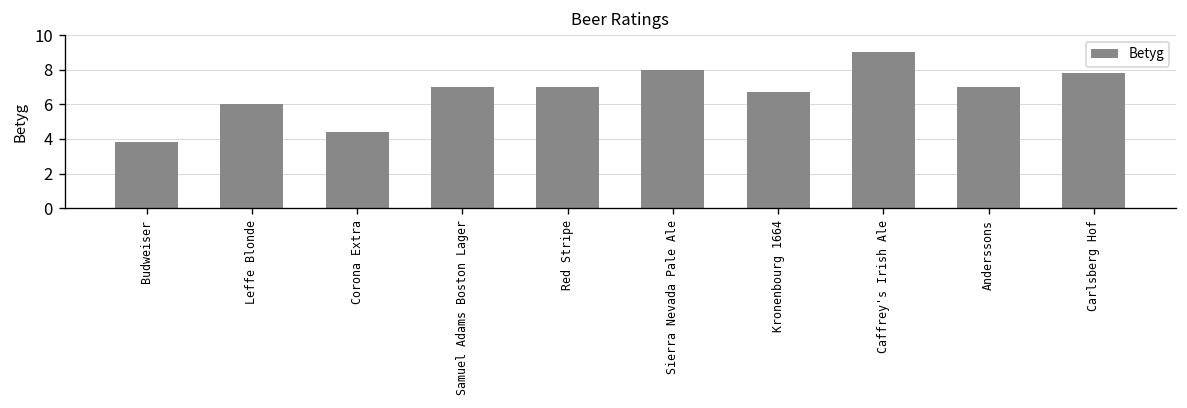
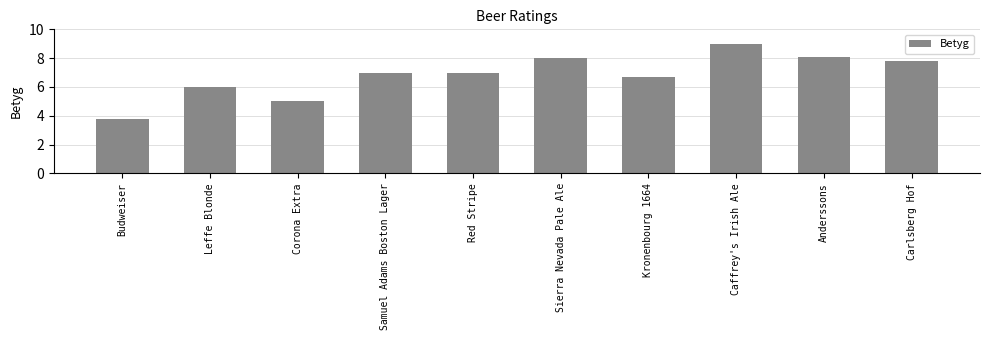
  {
    "Budweiser": 3.8,
    "Leffe Blonde": 6.0,
-   "Corona Extra": 4.4,
+   "Corona Extra": 5.0,
    "Samuel Adams Boston Lager": 7.0,
    "Red Stripe": 7.0,
    "Sierra Nevada Pale Ale": 8.0,
    "Kronenbourg 1664": 6.7,
    "Caffrey's Irish Ale": 9.0,
-   "Anderssons": 7.0,
+   "Anderssons": 8.1,
    "Carlsberg Hof": 7.8
  }
